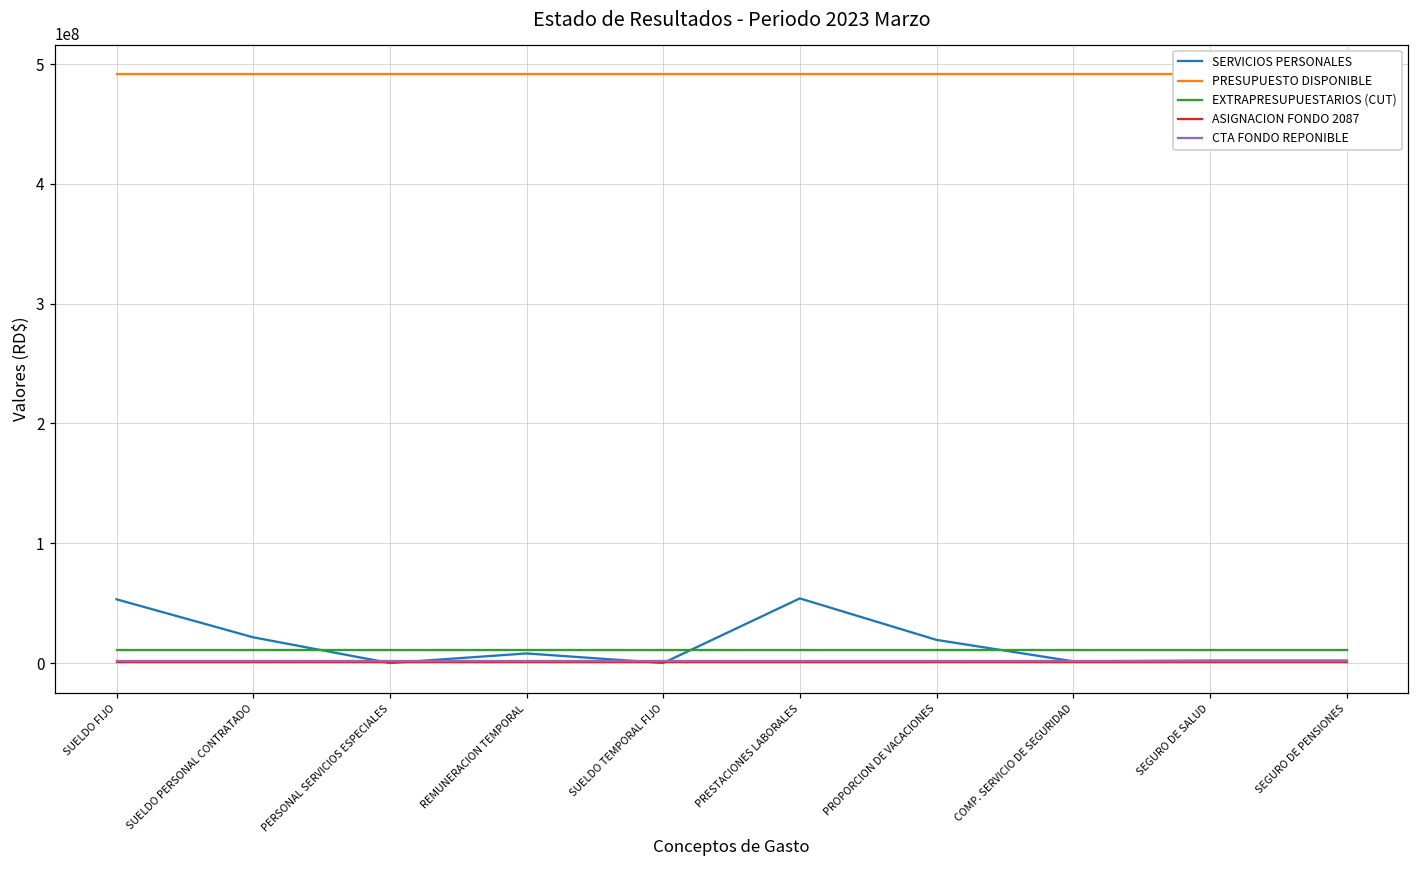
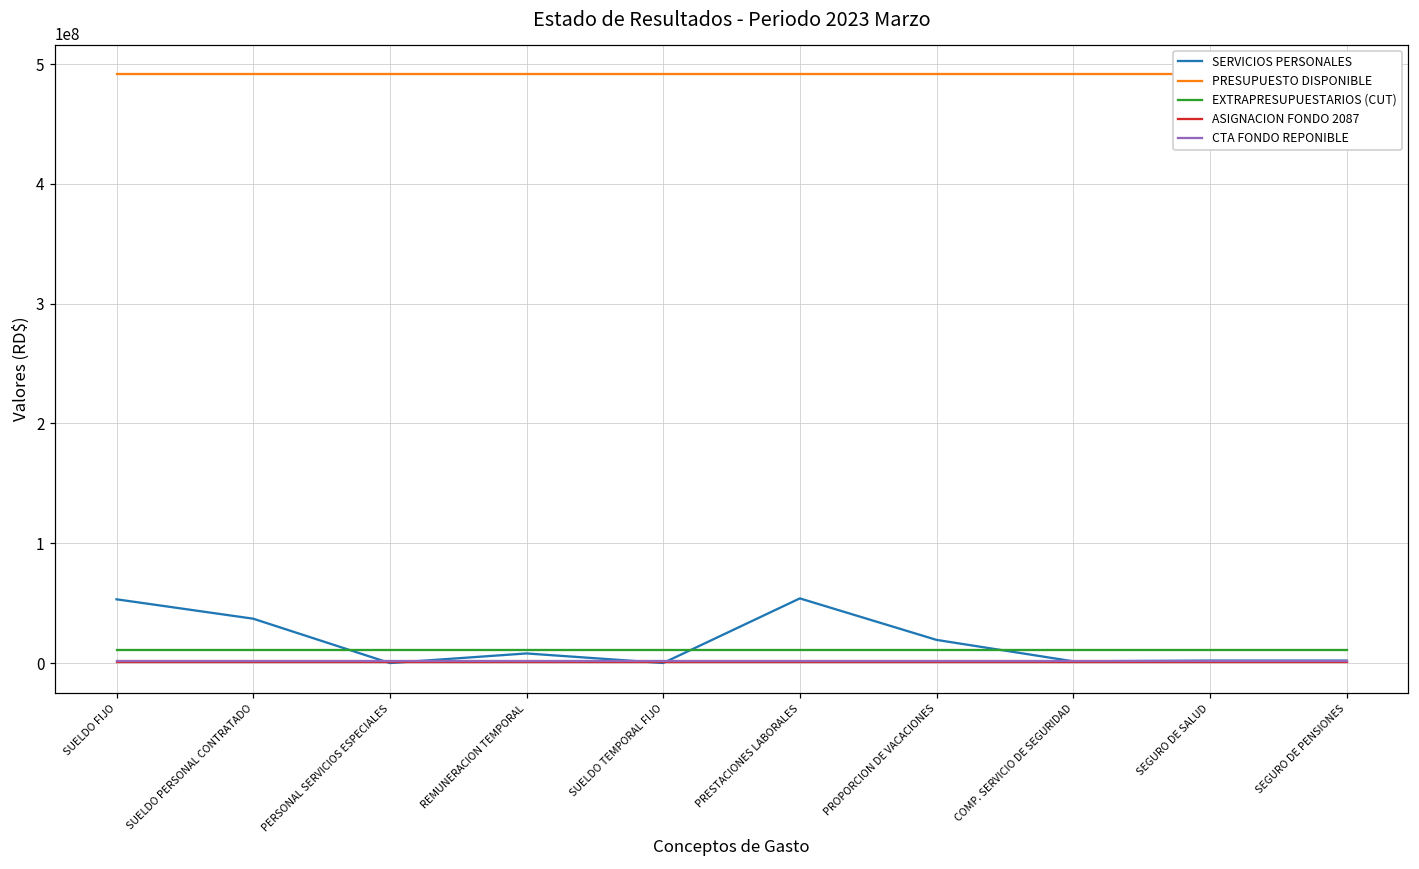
  {
    "SERVICIOS PERSONALES": {
      "SUELDO FIJO": 53000000,
-     "SUELDO PERSONAL CONTRATADO": 22000000,
+     "SUELDO PERSONAL CONTRATADO": 37000000,
      "REMUNERACION TEMPORAL": 8000000,
      "PRESTACIONES LABORALES": 54000000,
      "PROPORCION DE VACACIONES": 19000000
    },
    "PRESUPUESTO DISPONIBLE": {
      "SUELDO FIJO": 492000000,
      "SUELDO PERSONAL CONTRATADO": 492000000,
      "PERSONAL SERVICIOS ESPECIALES": 492000000,
      "REMUNERACION TEMPORAL": 492000000,
      "SUELDO TEMPORAL FIJO": 492000000,
      "PRESTACIONES LABORALES": 492000000,
      "PROPORCION DE VACACIONES": 492000000,
      "COMP. SERVICIO DE SEGURIDAD": 492000000
    },
    "EXTRAPRESUPUESTARIOS (CUT)": {
      "SUELDO FIJO": 11000000,
      "SUELDO PERSONAL CONTRATADO": 11000000,
      "PERSONAL SERVICIOS ESPECIALES": 11000000,
      "REMUNERACION TEMPORAL": 11000000,
      "SUELDO TEMPORAL FIJO": 11000000,
      "PRESTACIONES LABORALES": 11000000,
      "PROPORCION DE VACACIONES": 11000000,
      "COMP. SERVICIO DE SEGURIDAD": 11000000,
      "SEGURO DE SALUD": 11000000,
      "SEGURO DE PENSIONES": 11000000
    }
  }
